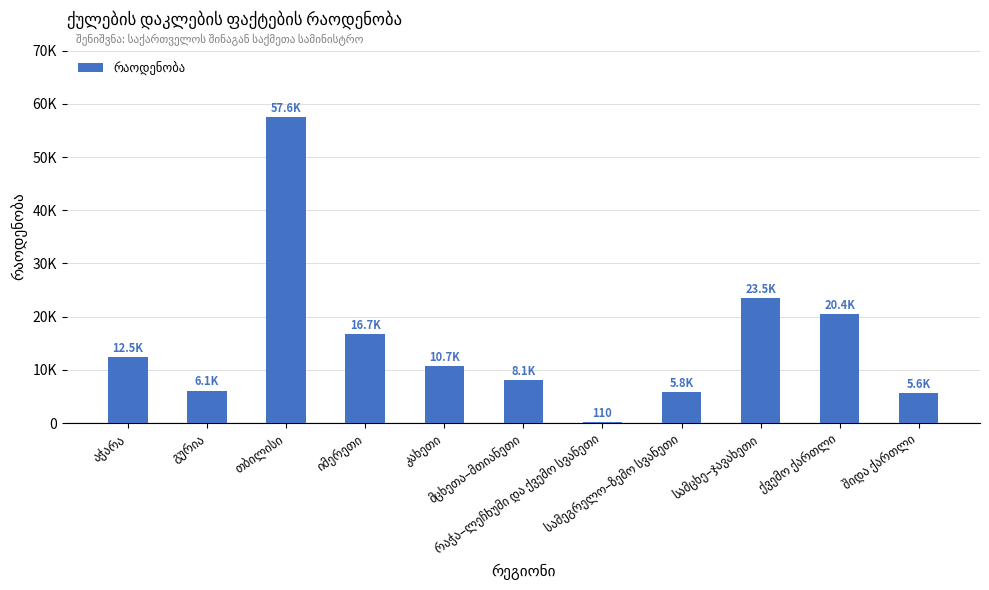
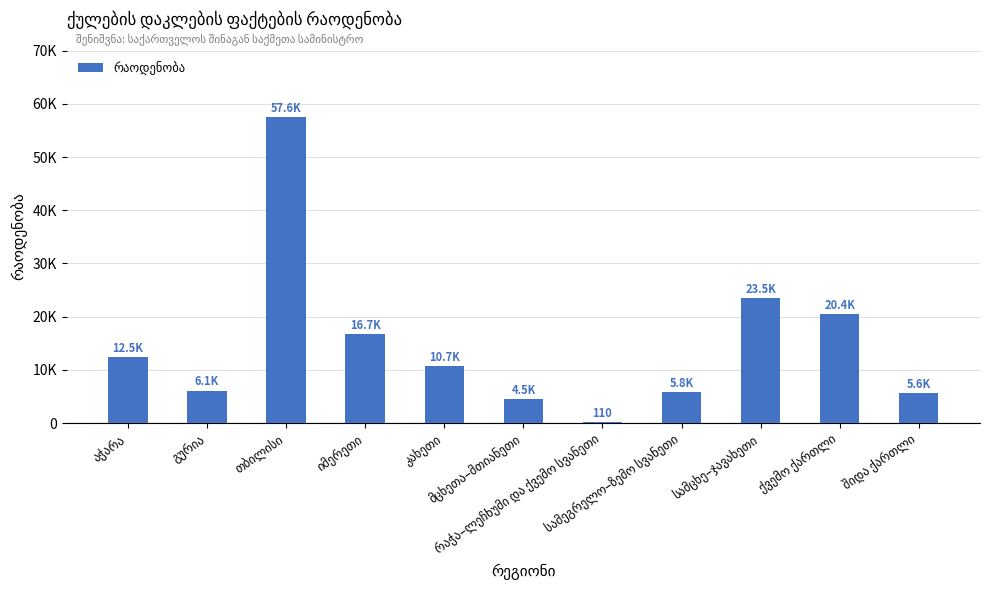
  {
    "აჭარა": "12.5K",
    "გურია": "6.1K",
    "თბილისი": "57.6K",
    "იმერეთი": "16.7K",
    "კახეთი": "10.7K",
-   "მცხეთა–მთიანეთი": "8.1K",
+   "მცხეთა–მთიანეთი": "4.5K",
    "რაჭა–ლეჩხუმი და ქვემო სვანეთი": "110",
    "სამეგრელო–ზემო სვანეთი": "5.8K",
    "სამცხე–ჯავახეთი": "23.5K",
    "ქვემო ქართლი": "20.4K",
    "შიდა ქართლი": "5.6K"
  }
